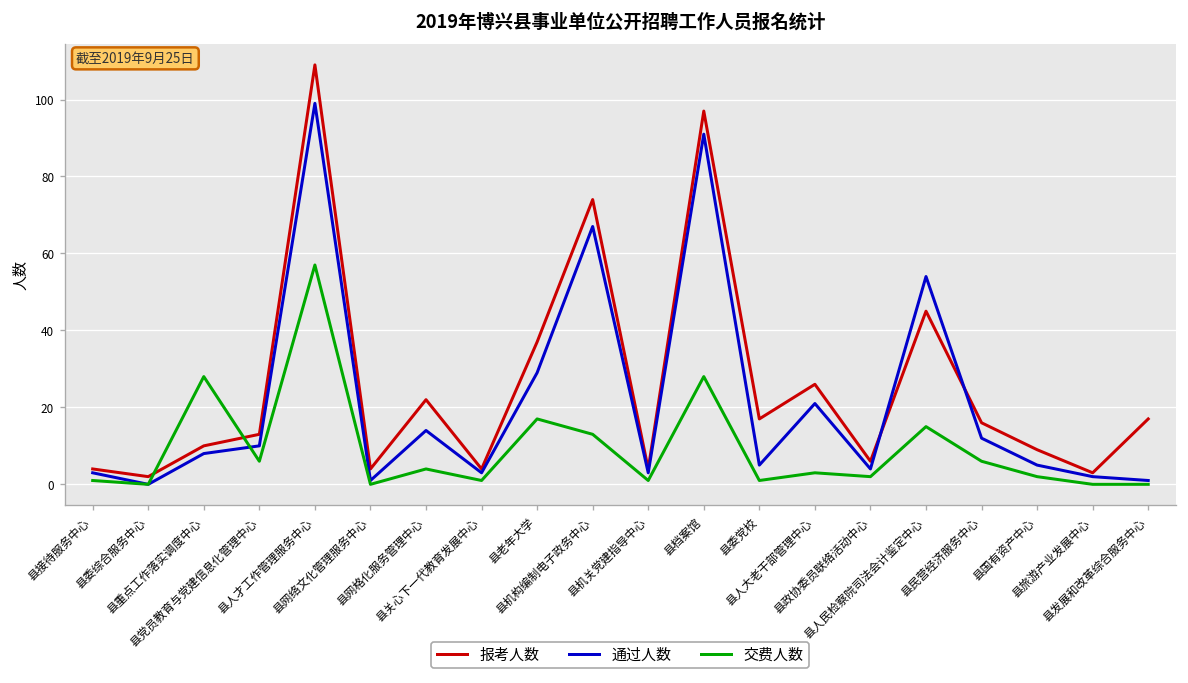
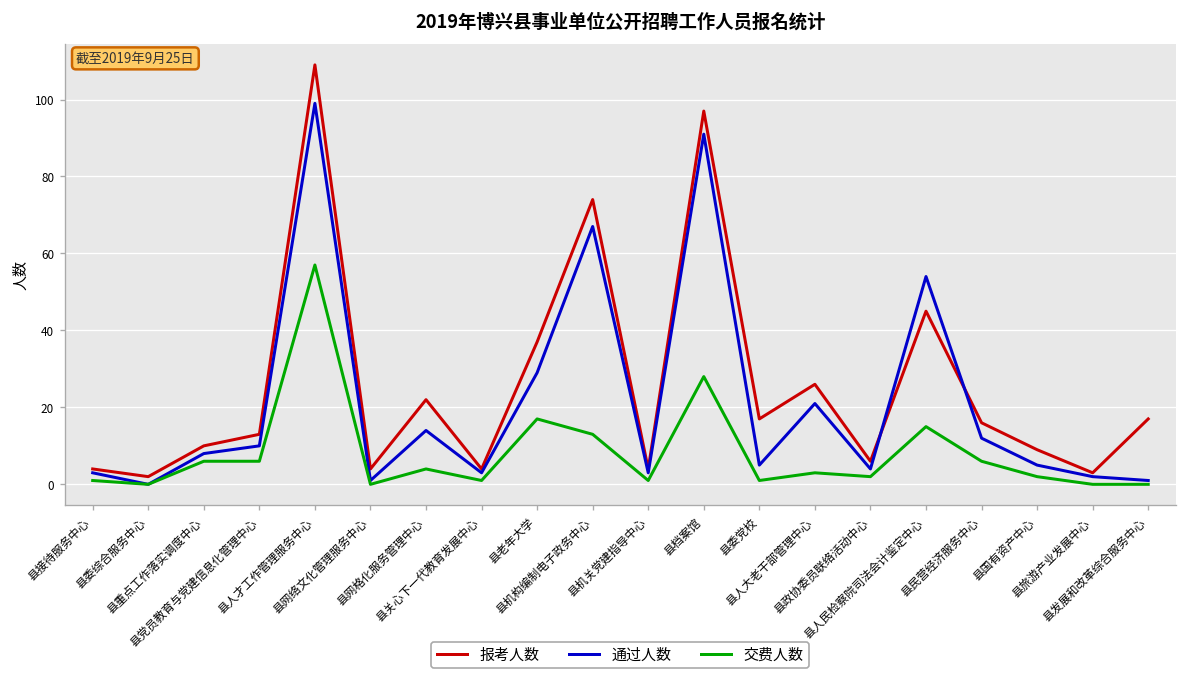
  {
    "报考人数": {
      "县接待服务中心": 4,
      "县委综合服务中心": 2,
      "县重点工作落实调度中心": 10,
      "县党员教育与党建信息化管理中心": 13,
      "县人才工作管理服务中心": 109,
      "县网络文化管理服务中心": 4,
      "县网格化服务管理中心": 22,
      "县关心下一代教育发展中心": 4,
      "县老年大学": 37,
      "县机构编制电子政务中心": 74,
      "县机关党建指导中心": 4,
      "县档案馆": 97,
      "县委党校": 17,
      "县人大老干部管理中心": 26,
      "县政协委员联络活动中心": 6,
      "县人民检察院司法会计鉴定中心": 45,
      "县民营经济服务中心": 16,
      "县国有资产中心": 9,
      "县旅游产业发展中心": 3,
      "县发展和改革综合服务中心": 17
    },
    "通过人数": {
      "县接待服务中心": 3,
      "县重点工作落实调度中心": 8,
      "县党员教育与党建信息化管理中心": 10,
      "县人才工作管理服务中心": 99,
      "县网络文化管理服务中心": 1,
      "县网格化服务管理中心": 14,
      "县关心下一代教育发展中心": 3,
      "县老年大学": 29,
      "县机构编制电子政务中心": 67,
      "县机关党建指导中心": 3,
      "县档案馆": 91,
      "县委党校": 5,
      "县人大老干部管理中心": 21,
      "县政协委员联络活动中心": 4,
      "县人民检察院司法会计鉴定中心": 54,
      "县民营经济服务中心": 12,
      "县国有资产中心": 5,
      "县旅游产业发展中心": 2,
      "县发展和改革综合服务中心": 1
    },
    "交费人数": {
      "县接待服务中心": 1,
-     "县重点工作落实调度中心": 28,
+     "县重点工作落实调度中心": 6,
      "县党员教育与党建信息化管理中心": 6,
      "县人才工作管理服务中心": 57,
      "县网络文化管理服务中心": 0,
      "县网格化服务管理中心": 4,
      "县关心下一代教育发展中心": 1,
      "县老年大学": 17,
      "县机构编制电子政务中心": 13,
      "县机关党建指导中心": 1,
      "县档案馆": 28,
      "县委党校": 1,
      "县人大老干部管理中心": 3,
      "县政协委员联络活动中心": 2,
      "县人民检察院司法会计鉴定中心": 15,
      "县民营经济服务中心": 6,
      "县国有资产中心": 2,
      "县旅游产业发展中心": 0,
      "县发展和改革综合服务中心": 0
    }
  }
